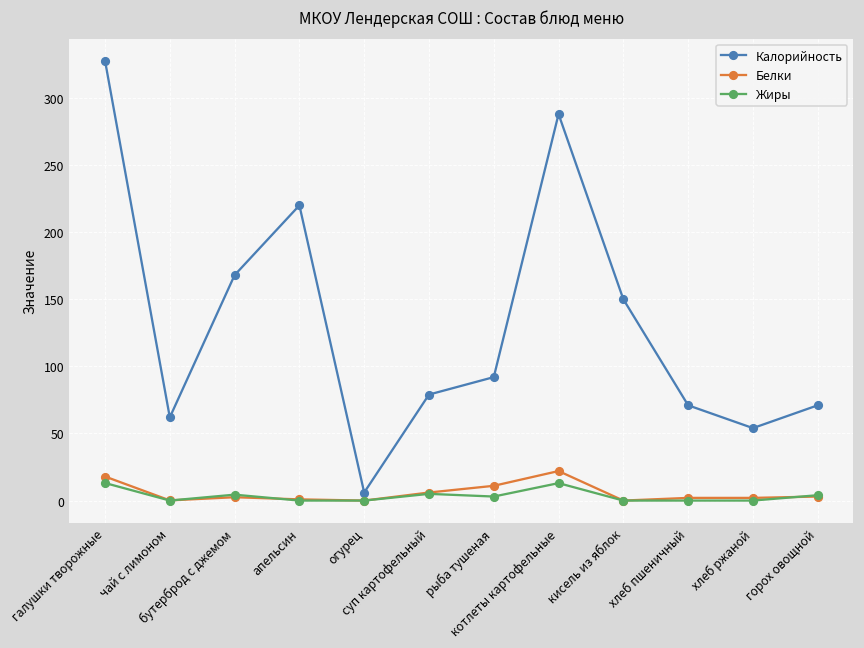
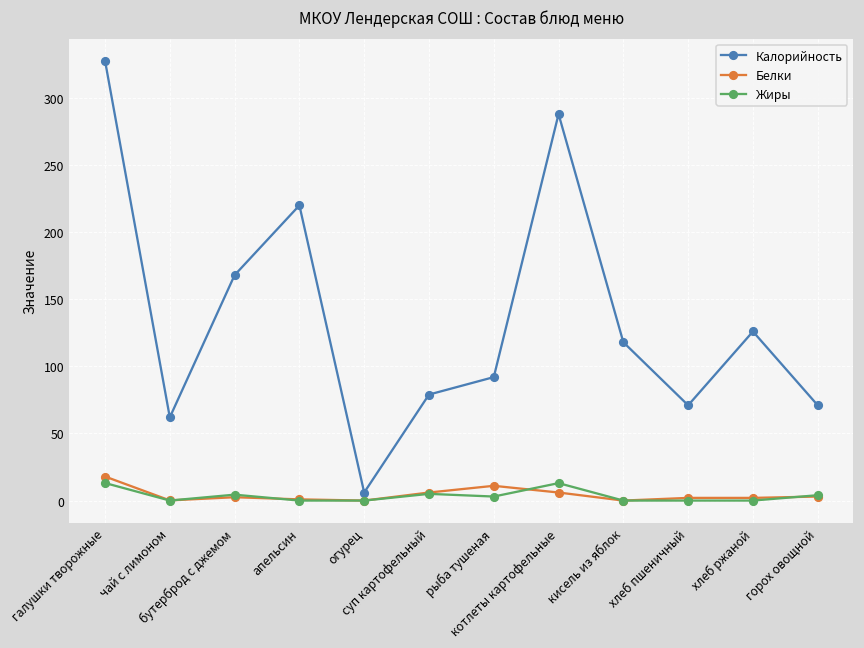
  {
    "Калорийность": {
      "галушки творожные": 328,
      "чай с лимоном": 62,
      "бутерброд с джемом": 168,
      "апельсин": 220,
      "огурец": 6,
      "суп картофельный": 79,
      "рыба тушеная": 92,
      "котлеты картофельные": 288,
-     "кисель из яблок": 150,
+     "кисель из яблок": 118,
      "хлеб пшеничный": 71,
-     "хлеб ржаной": 54,
+     "хлеб ржаной": 126,
      "горох овощной": 71
    },
    "Белки": {
      "галушки творожные": 18,
      "рыба тушеная": 11,
-     "котлеты картофельные": 22
+     "котлеты картофельные": 6
    },
    "Жиры": {
      "галушки творожные": 13,
      "рыба тушеная": 3,
      "котлеты картофельные": 13
    }
  }
